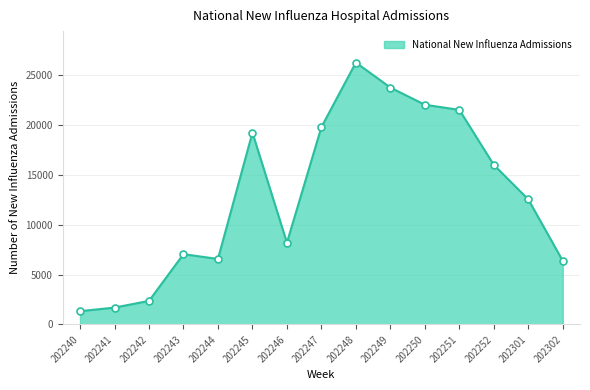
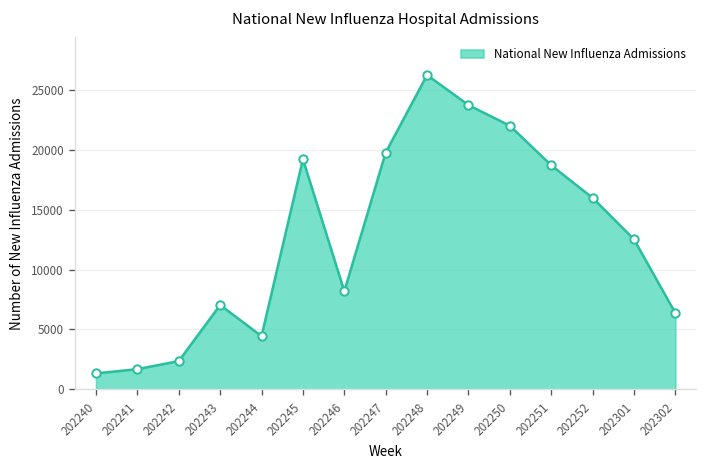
  {
    "202240": 1000,
    "202241": 2000,
    "202242": 2000,
    "202243": 7000,
-   "202244": 7000,
+   "202244": 4000,
    "202245": 19000,
    "202246": 8000,
    "202247": 20000,
    "202248": 26000,
    "202249": 24000,
    "202250": 22000,
-   "202251": 21000,
+   "202251": 19000,
    "202252": 16000,
    "202301": 13000,
    "202302": 6000
  }
